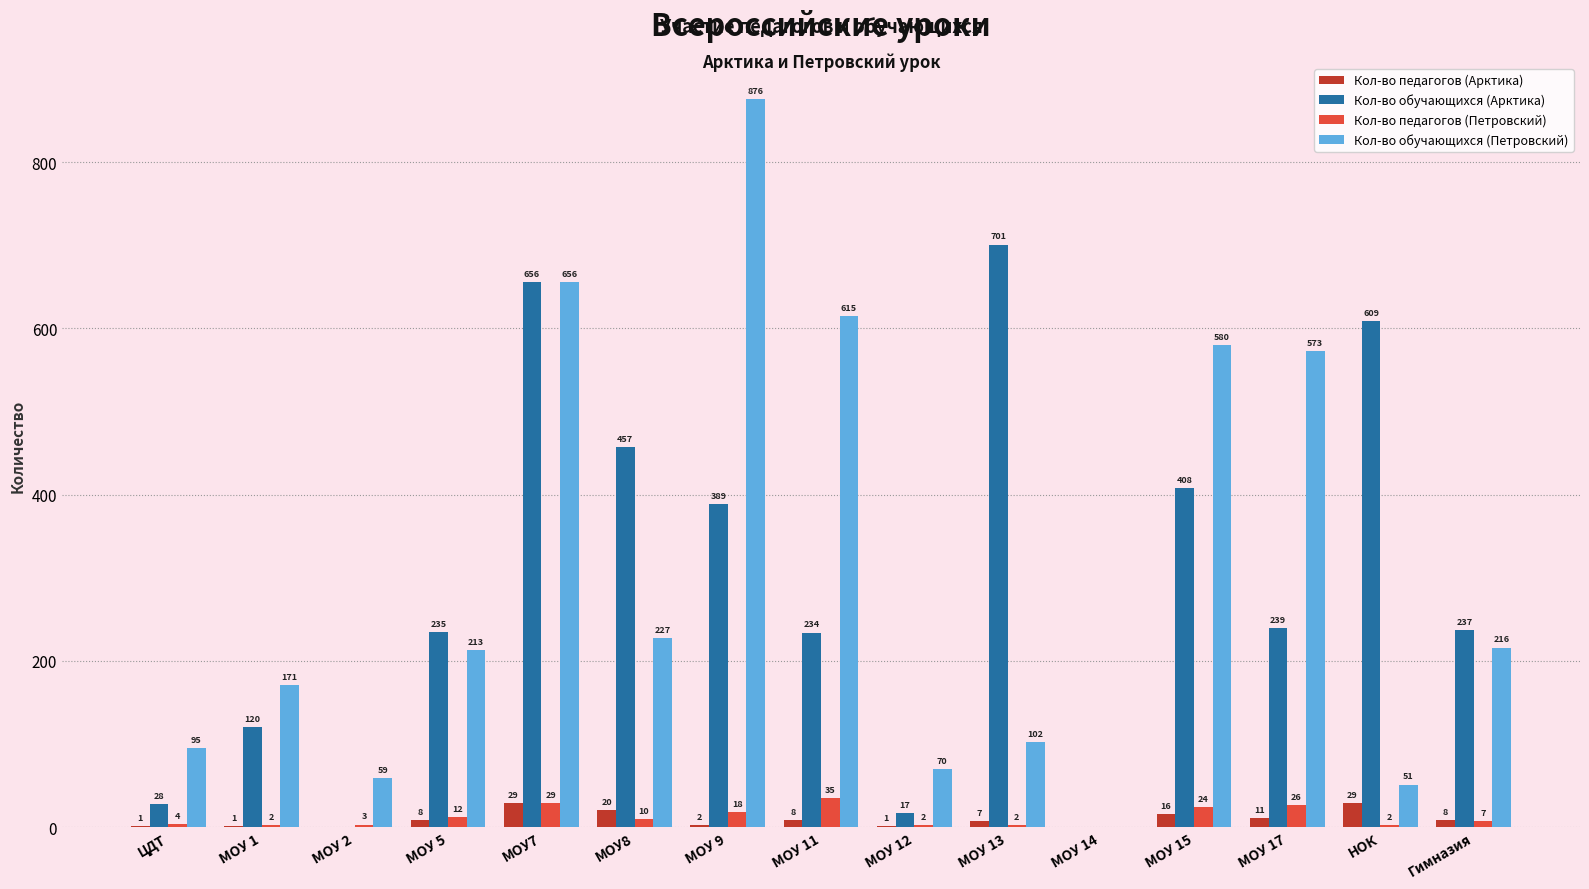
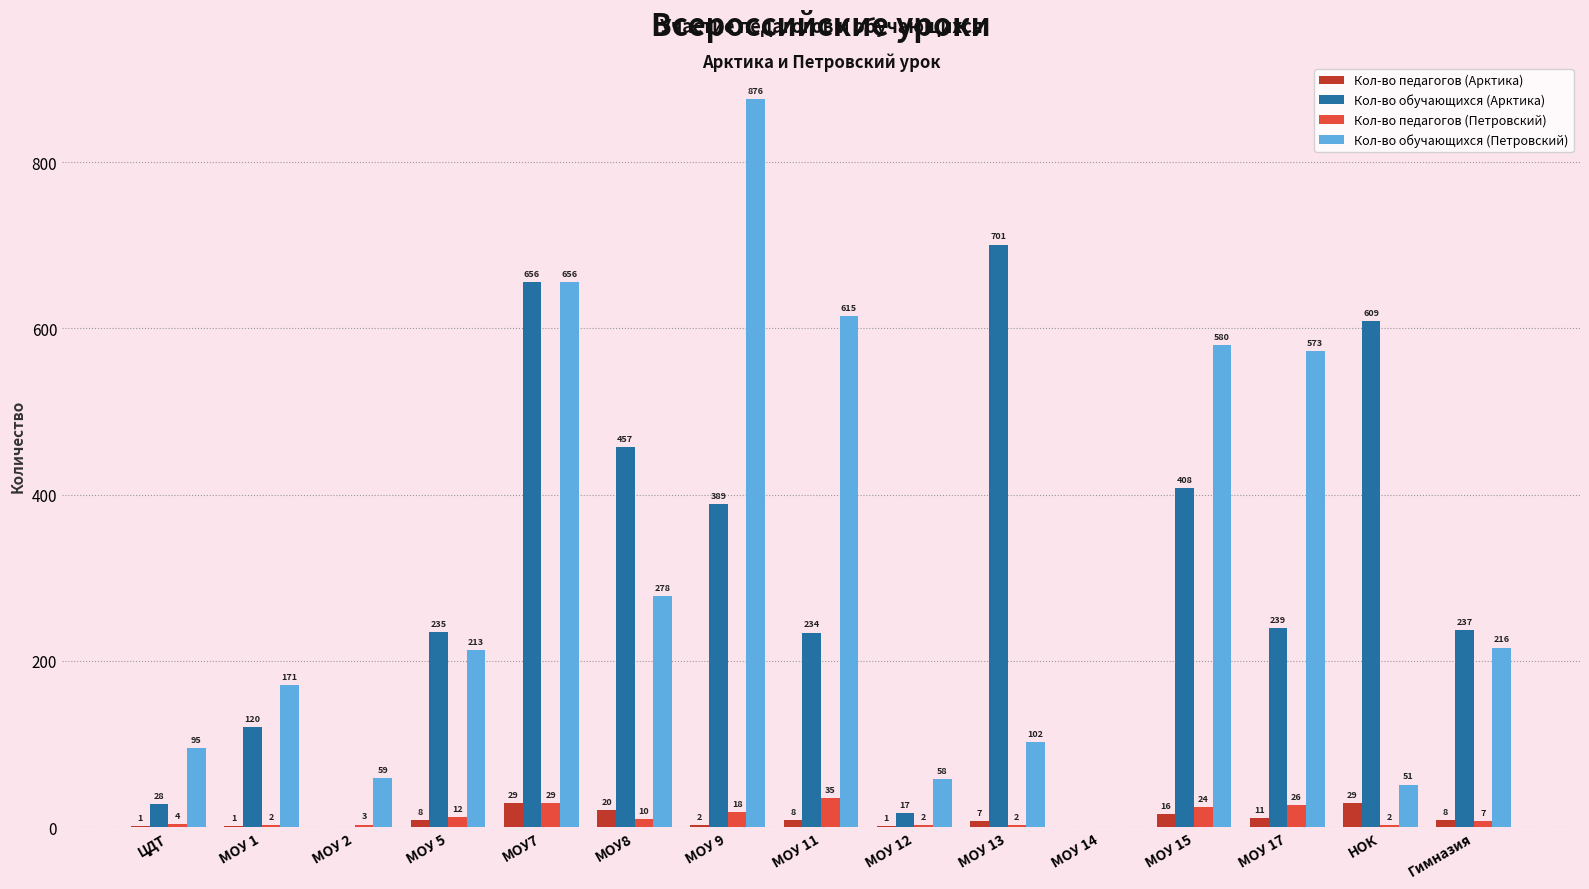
  {
    "Кол-во обучающихся (Арктика)": {
      "ЦДТ": 28,
      "МОУ 1": 120,
      "МОУ 5": 235,
      "МОУ7": 656,
      "МОУ8": 457,
      "МОУ 9": 389,
      "МОУ 11": 234,
      "МОУ 12": 17,
      "МОУ 13": 701,
      "МОУ 15": 408,
      "МОУ 17": 239,
      "НОК": 609,
      "Гимназия": 237
    },
    "Кол-во обучающихся (Петровский)": {
      "ЦДТ": 95,
      "МОУ 1": 171,
      "МОУ 2": 59,
      "МОУ 5": 213,
      "МОУ7": 656,
-     "МОУ8": 227,
+     "МОУ8": 278,
      "МОУ 9": 876,
      "МОУ 11": 615,
-     "МОУ 12": 70,
+     "МОУ 12": 58,
      "МОУ 13": 102,
      "МОУ 15": 580,
      "МОУ 17": 573,
      "НОК": 51,
      "Гимназия": 216
    }
  }
